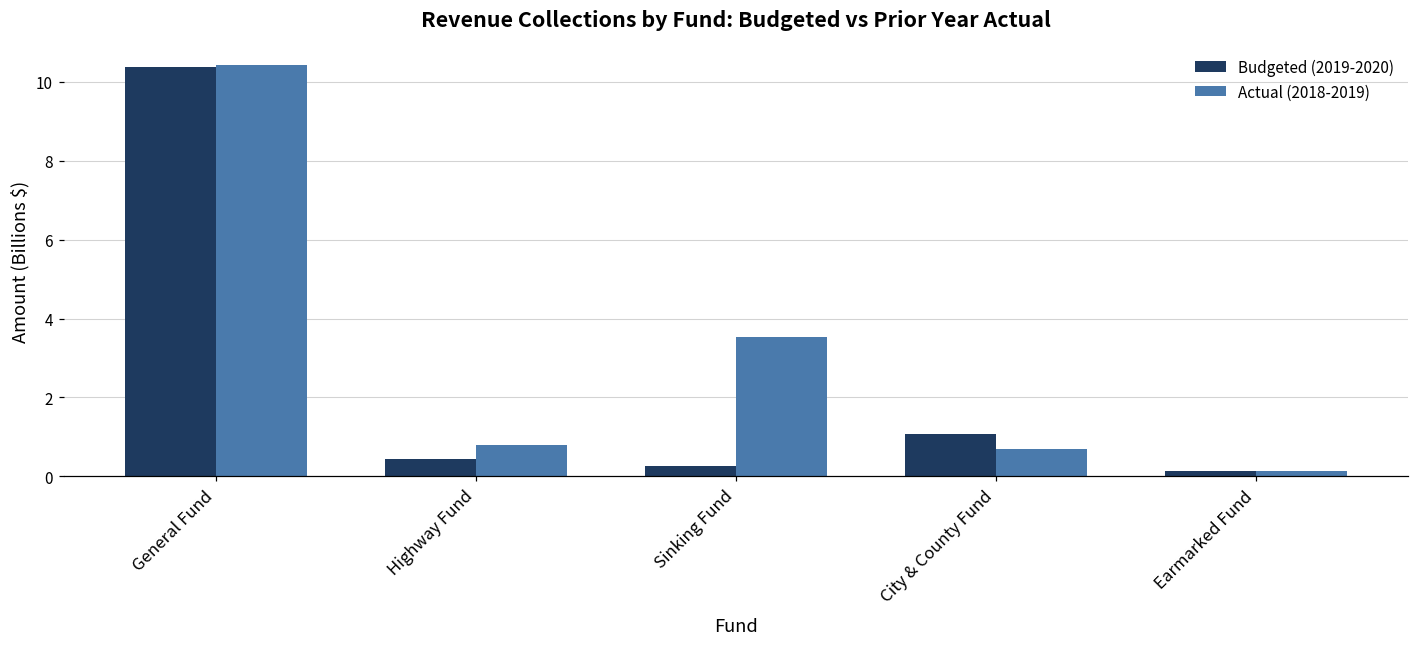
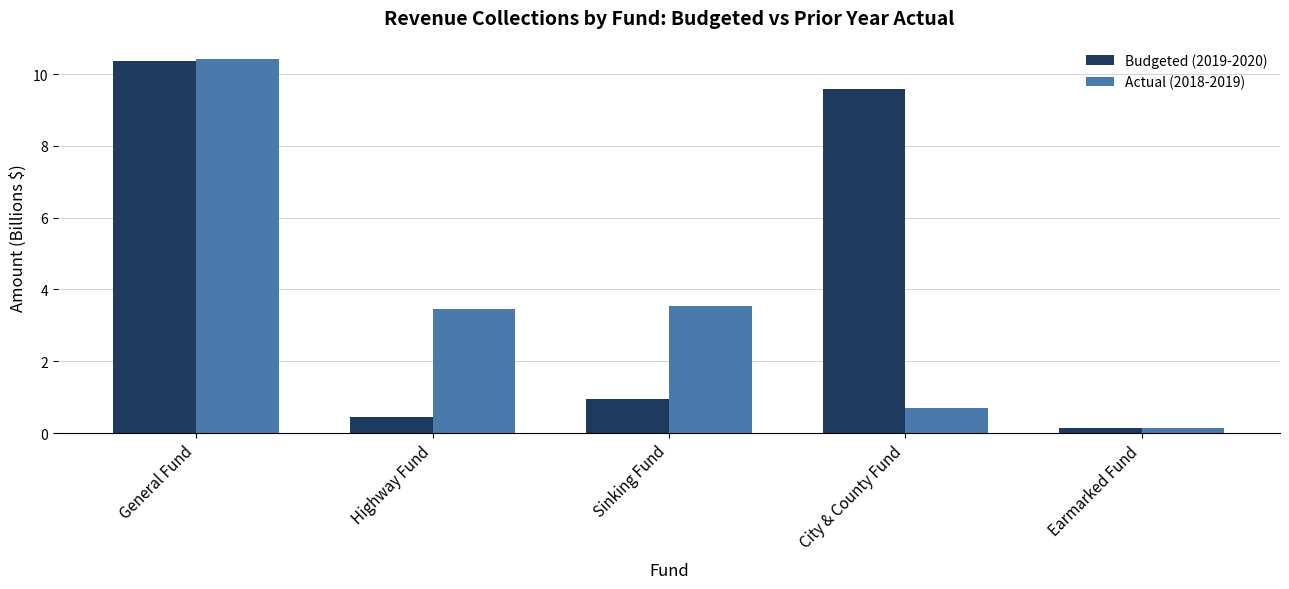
  {
    "Budgeted (2019-2020)": {
      "General Fund": 10.4,
      "Highway Fund": 0.4,
-     "Sinking Fund": 0.3,
-     "City & County Fund": 1.1,
+     "Sinking Fund": 0.9,
+     "City & County Fund": 9.6,
      "Earmarked Fund": 0.1
    },
    "Actual (2018-2019)": {
      "General Fund": 10.4,
-     "Highway Fund": 0.8,
+     "Highway Fund": 3.5,
      "Sinking Fund": 3.5,
      "City & County Fund": 0.7,
      "Earmarked Fund": 0.1
    }
  }
